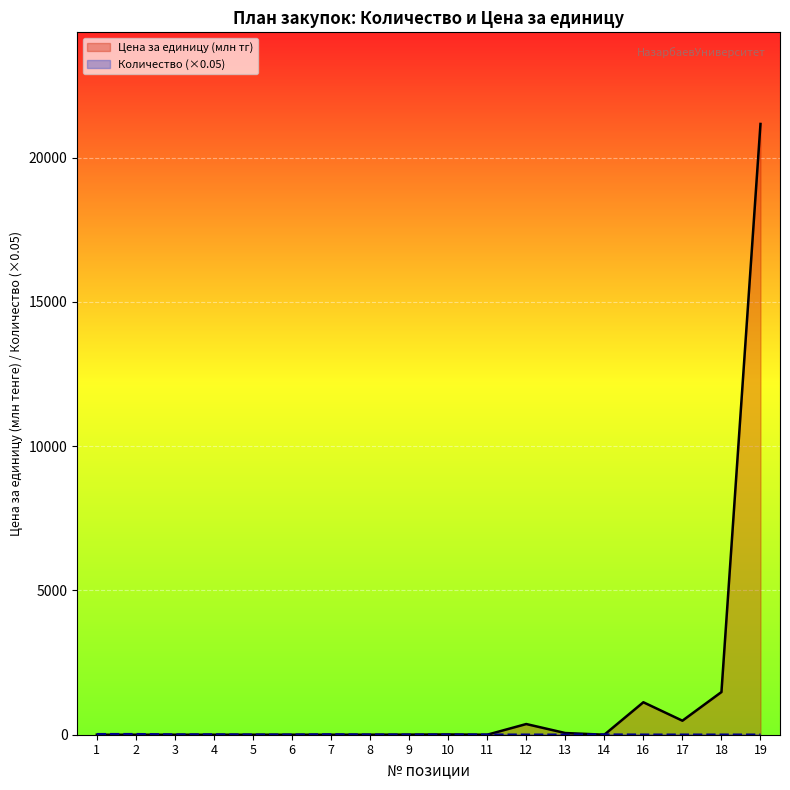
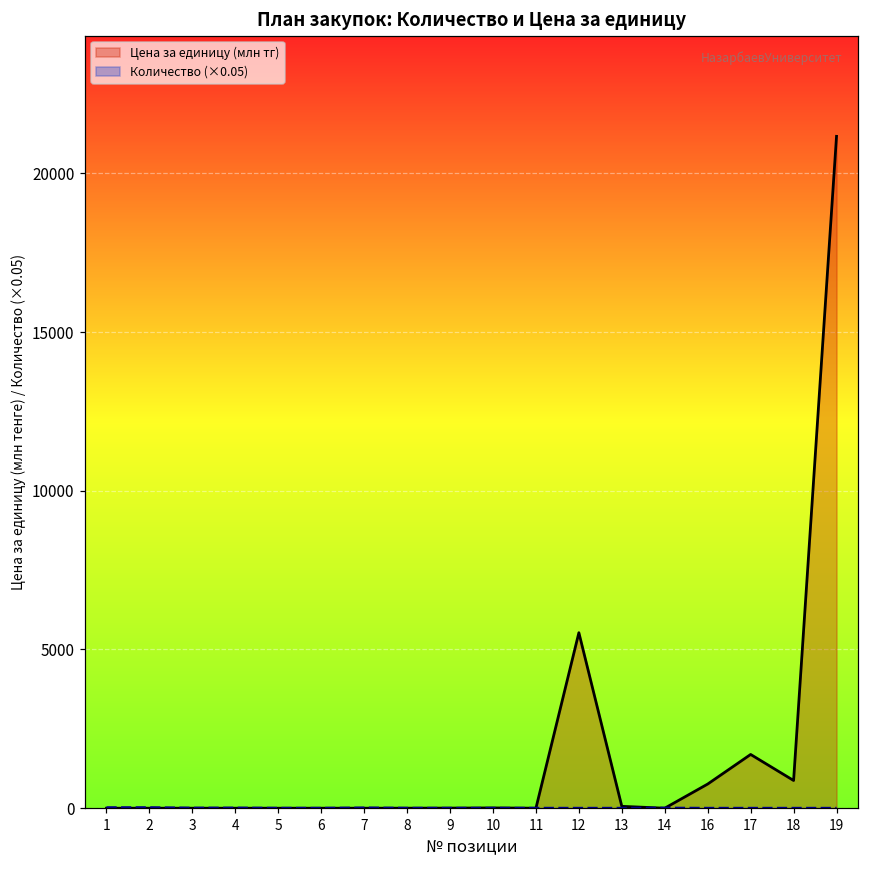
  {
    "Цена за единицу (млн тг)": {
-     "12": 400,
-     "16": 1100,
-     "17": 500,
-     "18": 1500,
+     "12": 5500,
+     "16": 800,
+     "17": 1700,
+     "18": 900,
      "19": 21200
    },
    "Количество (×0.05)": {
      "12": 0,
      "16": 0,
      "17": 0,
      "18": 0,
      "19": 0
    }
  }
